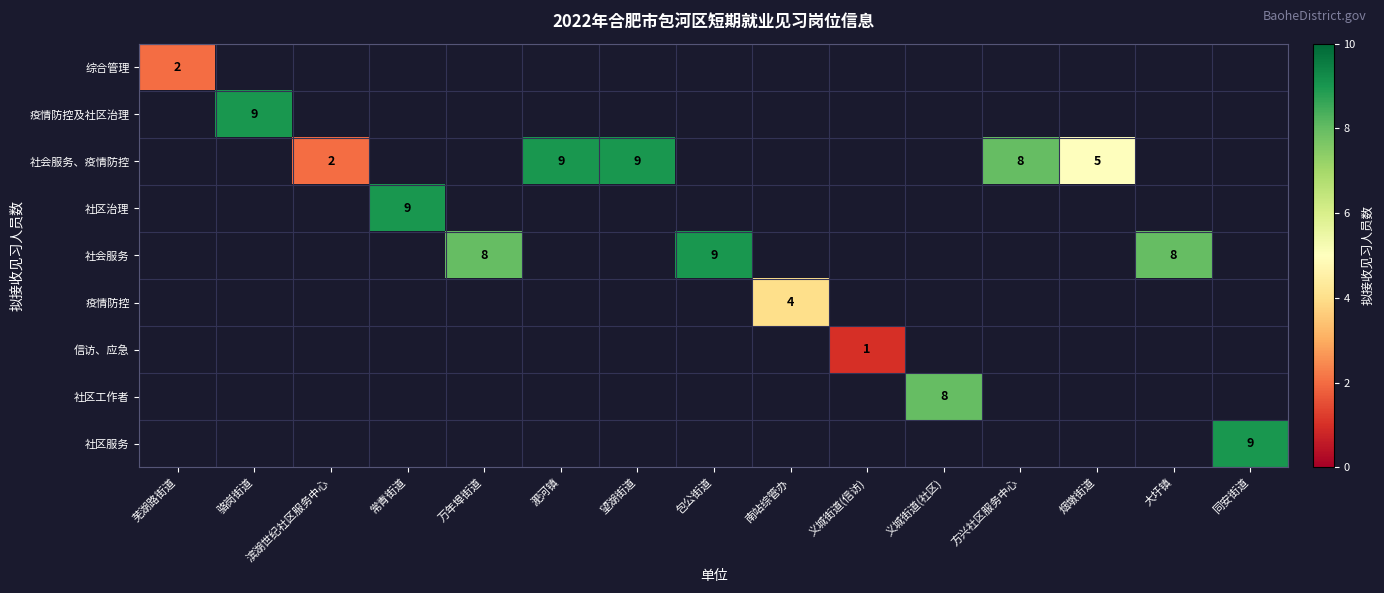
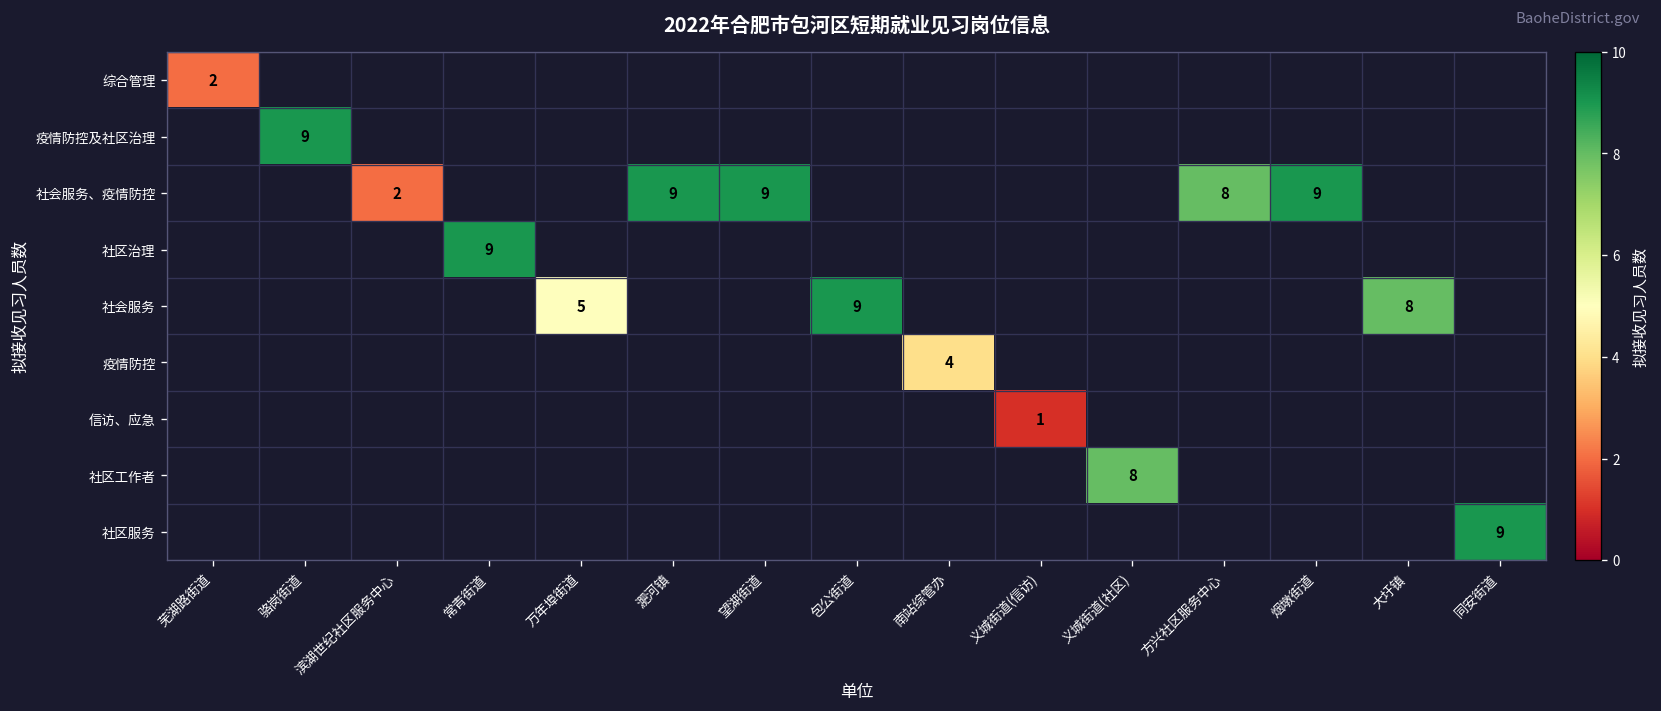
  {
    "综合管理": {
      "芜湖路街道": 2
    },
    "疫情防控及社区治理": {
      "骆岗街道": 9
    },
    "社会服务、疫情防控": {
      "滨湖世纪社区服务中心": 2,
      "淝河镇": 9,
      "望湖街道": 9,
      "方兴社区服务中心": 8,
-     "烟墩街道": 5
+     "烟墩街道": 9
    },
    "社区治理": {
      "常青街道": 9
    },
    "社会服务": {
-     "万年埠街道": 8,
+     "万年埠街道": 5,
      "包公街道": 9,
      "大圩镇": 8
    },
    "疫情防控": {
      "南站综管办": 4
    },
    "信访、应急": {
      "义城街道(信访)": 1
    },
    "社区工作者": {
      "义城街道(社区)": 8
    },
    "社区服务": {
      "同安街道": 9
    }
  }
